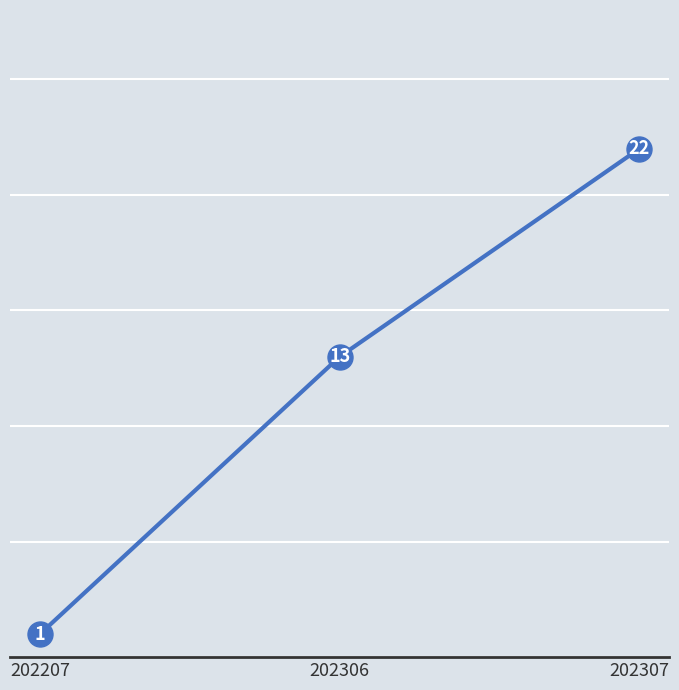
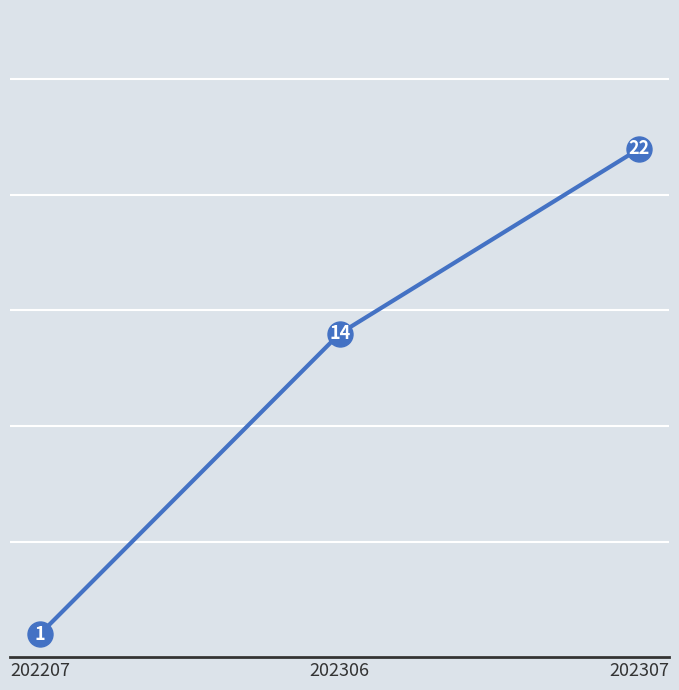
  {
    "202207": 1,
-   "202306": 13,
+   "202306": 14,
    "202307": 22
  }
